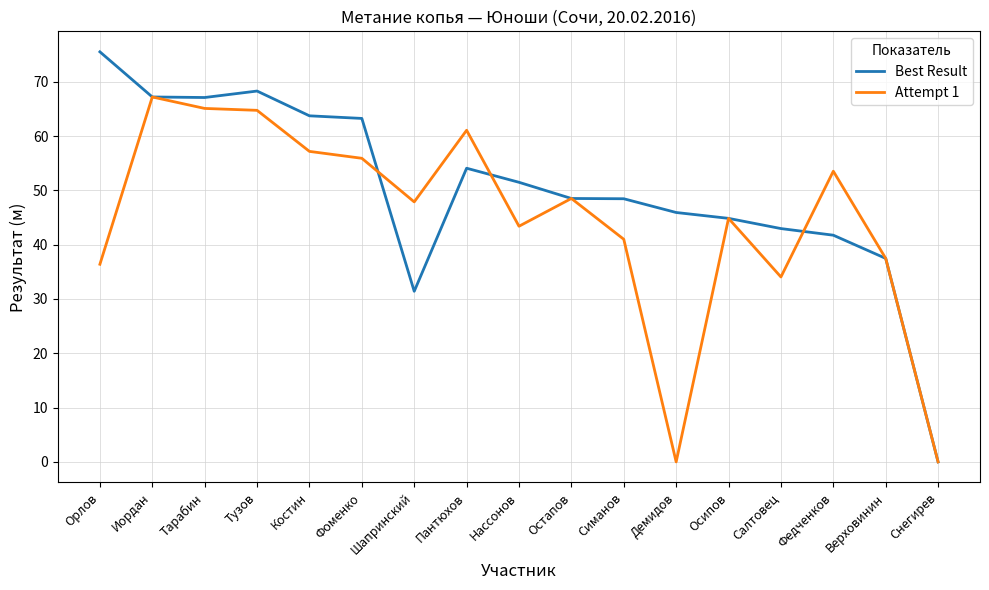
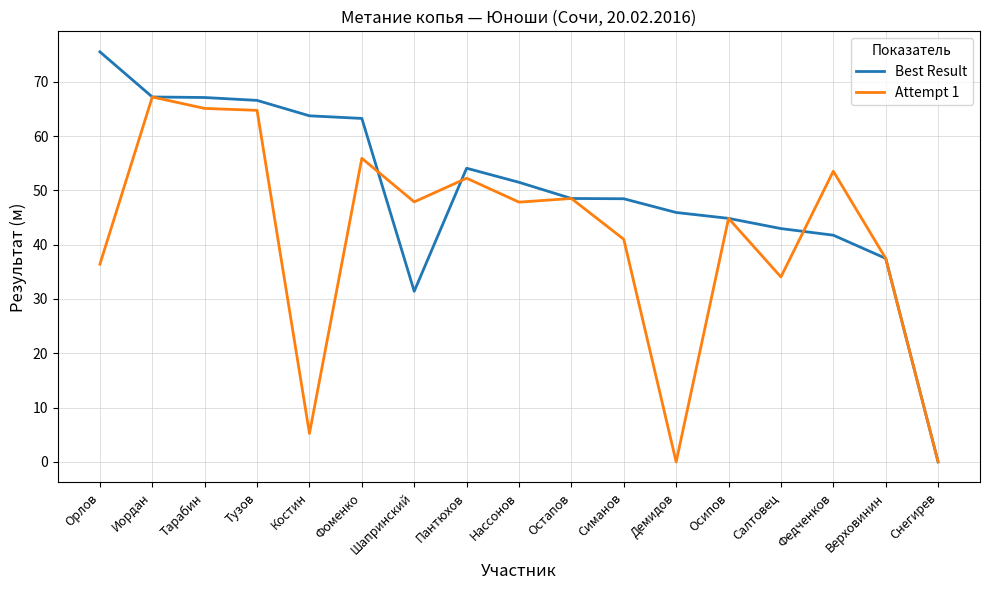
  {
    "Best Result": {
      "Орлов": 76,
      "Тарабин": 67,
-     "Тузов": 68,
+     "Тузов": 67,
      "Костин": 64,
      "Фоменко": 63,
      "Шапринский": 31,
      "Пантюхов": 54,
      "Нассонов": 51,
      "Симанов": 48,
      "Демидов": 46,
      "Салтовец": 43,
      "Федченков": 42
    },
    "Attempt 1": {
      "Орлов": 36,
      "Тарабин": 65,
      "Тузов": 65,
-     "Костин": 57,
+     "Костин": 5,
      "Фоменко": 56,
      "Шапринский": 48,
-     "Пантюхов": 61,
-     "Нассонов": 43,
+     "Пантюхов": 52,
+     "Нассонов": 48,
      "Симанов": 41,
      "Демидов": 0,
      "Салтовец": 34,
      "Федченков": 54
    }
  }
